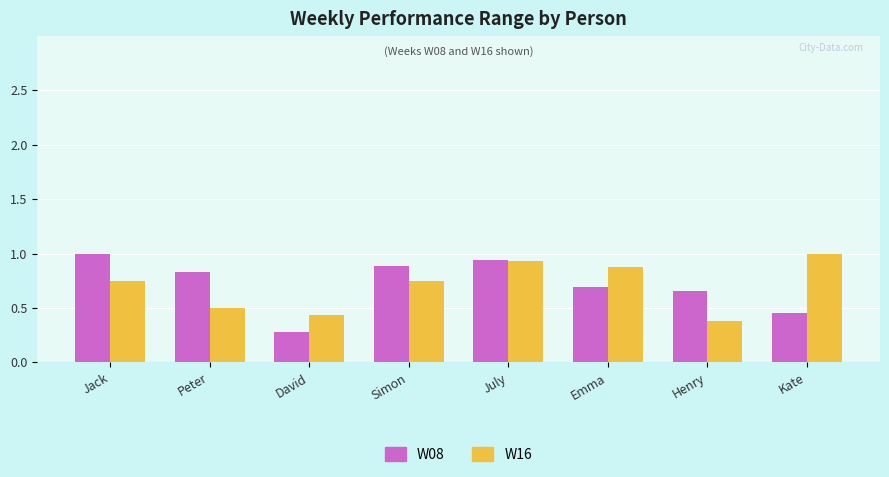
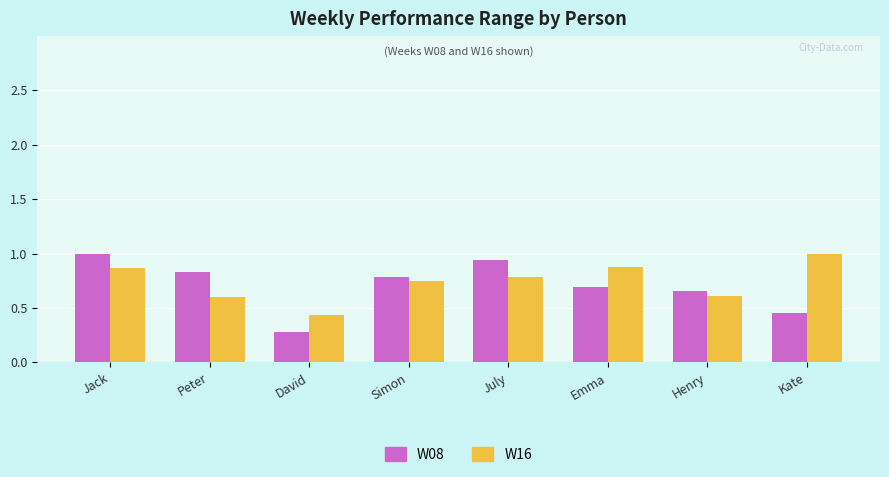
  {
    "W08": {
      "Jack": 1.00,
      "Peter": 0.83,
      "David": 0.28,
-     "Simon": 0.88,
+     "Simon": 0.79,
      "July": 0.94,
      "Emma": 0.69,
      "Henry": 0.66,
      "Kate": 0.45
    },
    "W16": {
-     "Jack": 0.75,
-     "Peter": 0.5,
+     "Jack": 0.87,
+     "Peter": 0.6,
      "David": 0.43,
      "Simon": 0.75,
-     "July": 0.93,
+     "July": 0.78,
      "Emma": 0.88,
-     "Henry": 0.38,
+     "Henry": 0.61,
      "Kate": 1.00
    }
  }
